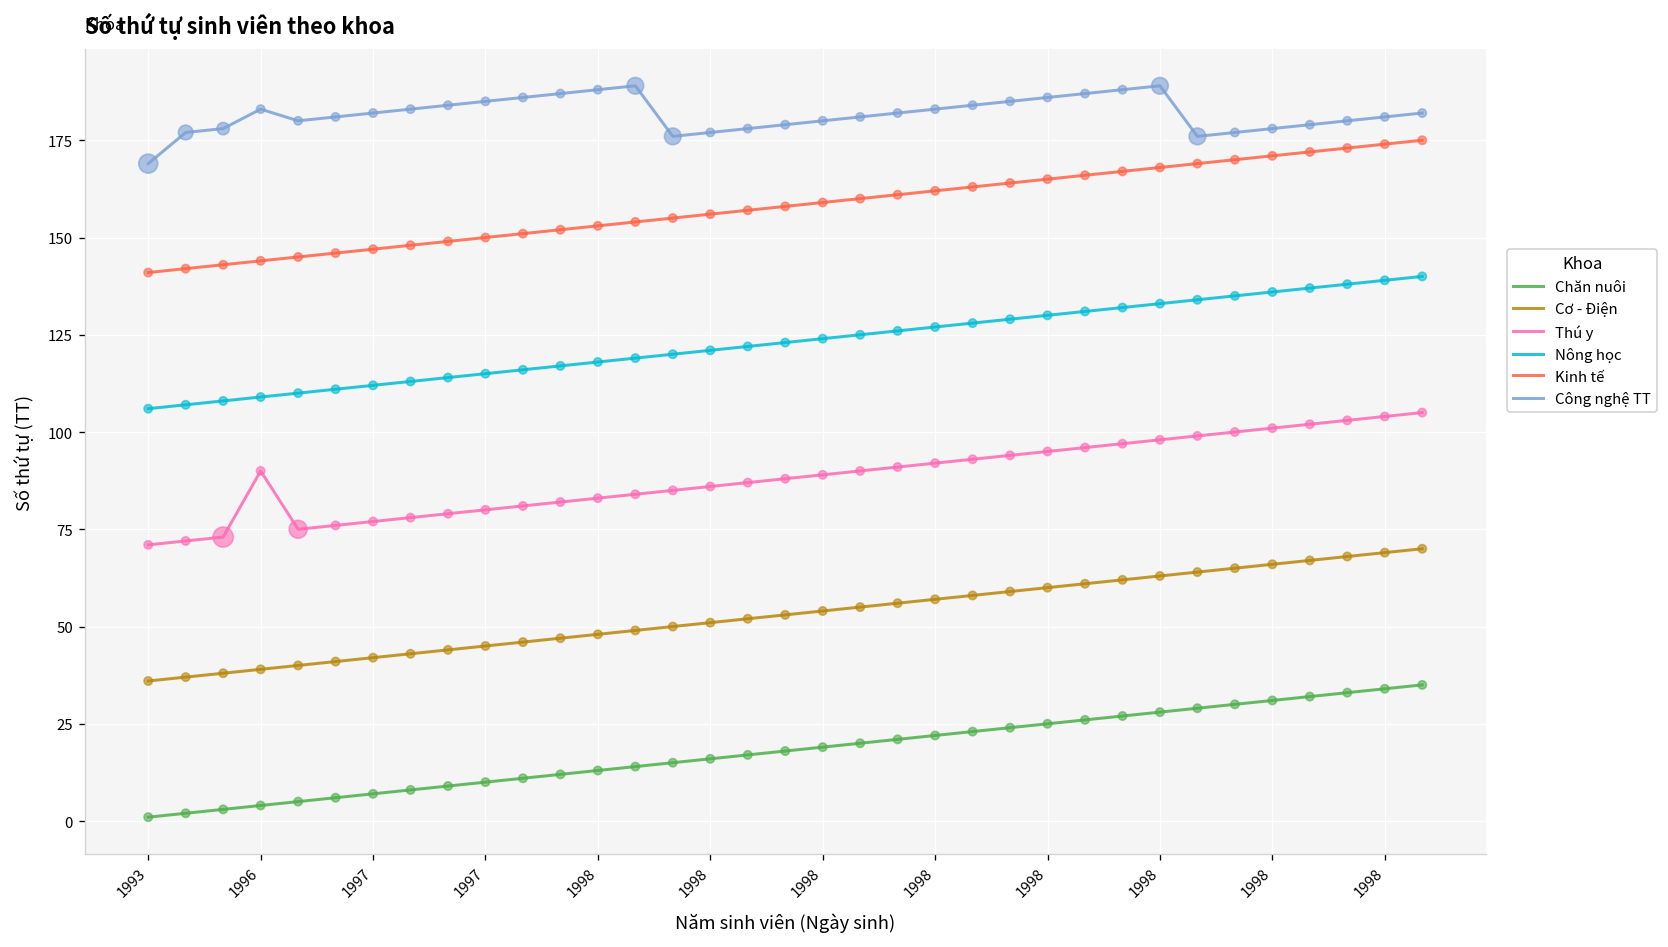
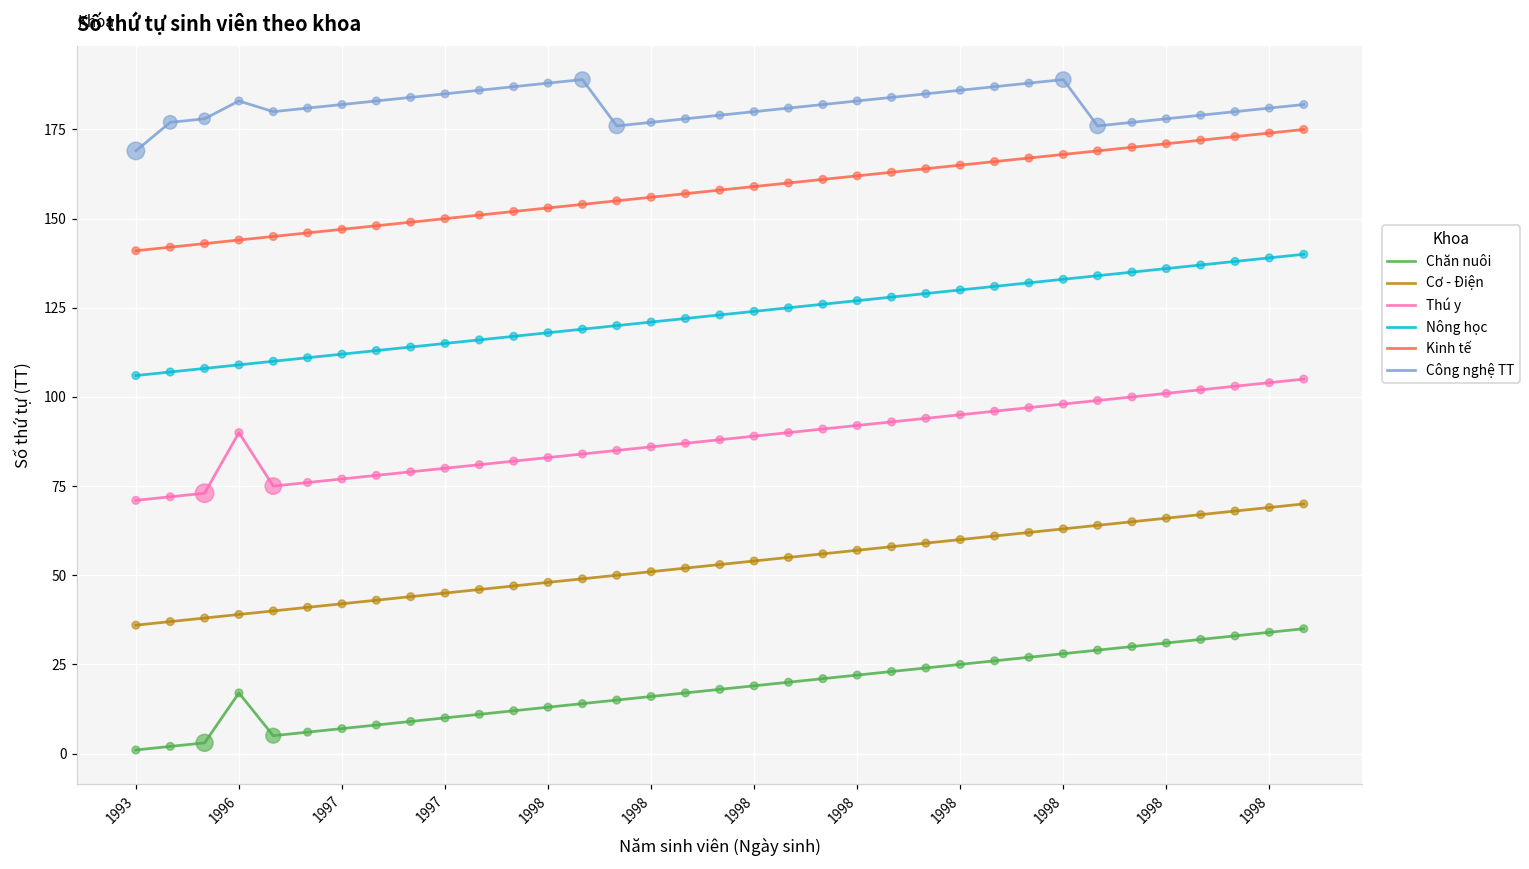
  {
    "Chăn nuôi": {
      "1993": 1,
-     "1996": 4
+     "1996": 17
    },
    "Cơ - Điện": {
      "1993": 36,
      "1996": 39
    },
    "Thú y": {
      "1993": 71,
      "1996": 90
    },
    "Nông học": {
      "1993": 106,
      "1996": 109
    },
    "Kinh tế": {
      "1993": 141,
      "1996": 144
    },
    "Công nghệ TT": {
      "1993": 169,
      "1996": 183
    }
  }
